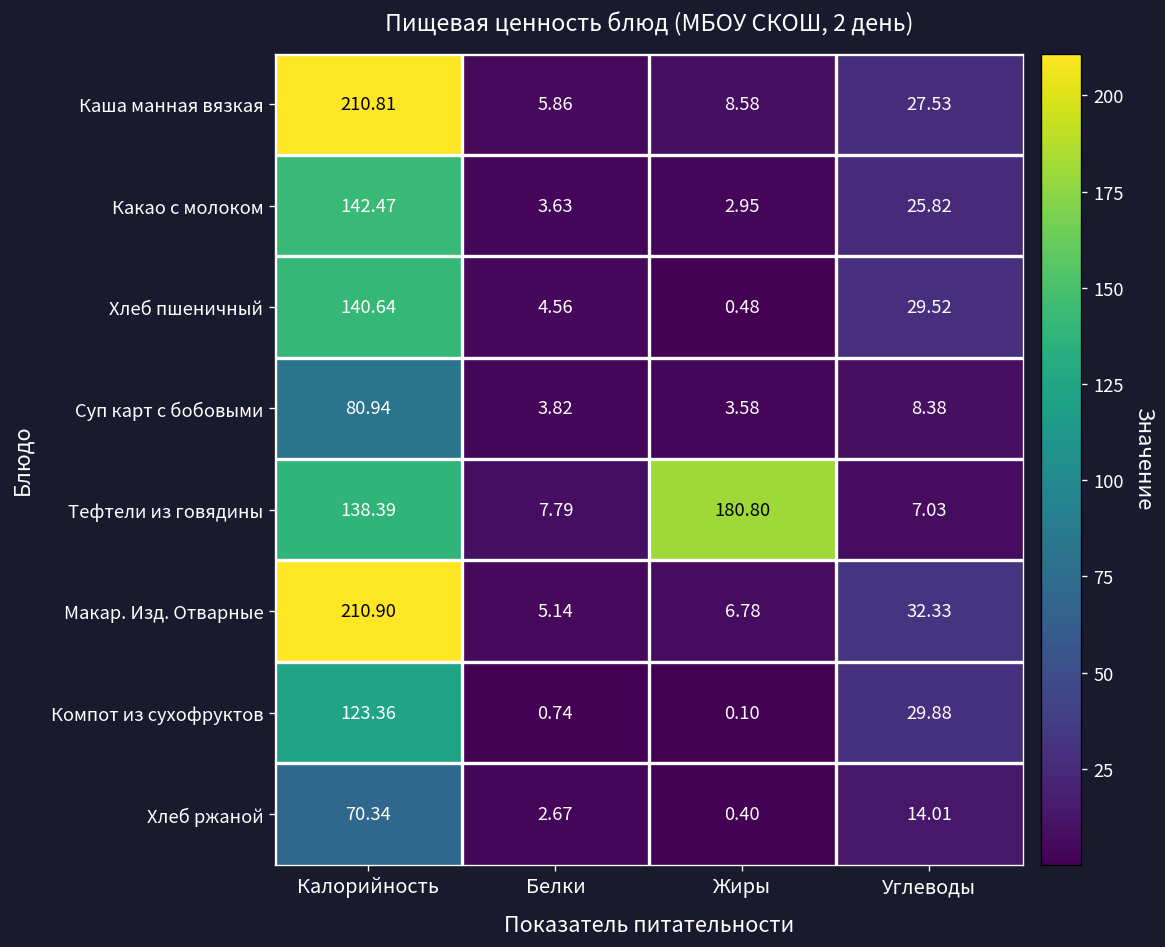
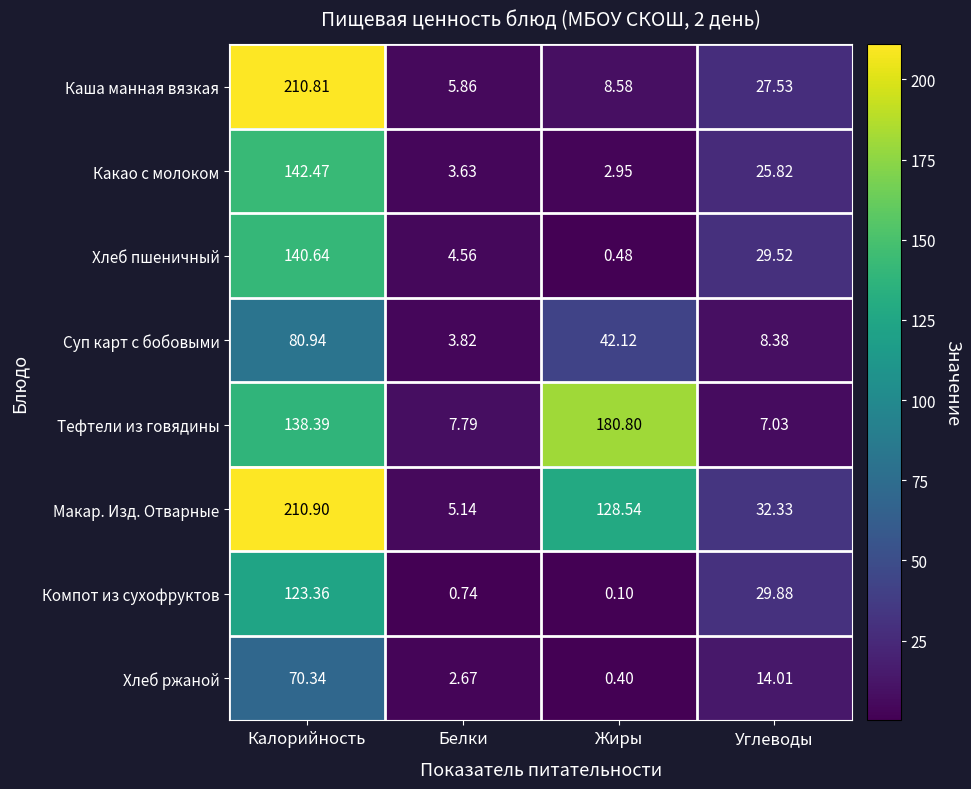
  {
    "Каша манная вязкая": {
      "Калорийность": 210.81,
      "Белки": 5.86,
      "Жиры": 8.58,
      "Углеводы": 27.53
    },
    "Какао с молоком": {
      "Калорийность": 142.47,
      "Белки": 3.63,
      "Жиры": 2.95,
      "Углеводы": 25.82
    },
    "Хлеб пшеничный": {
      "Калорийность": 140.64,
      "Белки": 4.56,
      "Жиры": 0.48,
      "Углеводы": 29.52
    },
    "Суп карт с бобовыми": {
      "Калорийность": 80.94,
      "Белки": 3.82,
-     "Жиры": 3.58,
+     "Жиры": 42.12,
      "Углеводы": 8.38
    },
    "Тефтели из говядины": {
      "Калорийность": 138.39,
      "Белки": 7.79,
      "Жиры": 180.80,
      "Углеводы": 7.03
    },
    "Макар. Изд. Отварные": {
      "Калорийность": 210.90,
      "Белки": 5.14,
-     "Жиры": 6.78,
+     "Жиры": 128.54,
      "Углеводы": 32.33
    },
    "Компот из сухофруктов": {
      "Калорийность": 123.36,
      "Белки": 0.74,
      "Жиры": 0.10,
      "Углеводы": 29.88
    },
    "Хлеб ржаной": {
      "Калорийность": 70.34,
      "Белки": 2.67,
      "Жиры": 0.40,
      "Углеводы": 14.01
    }
  }
